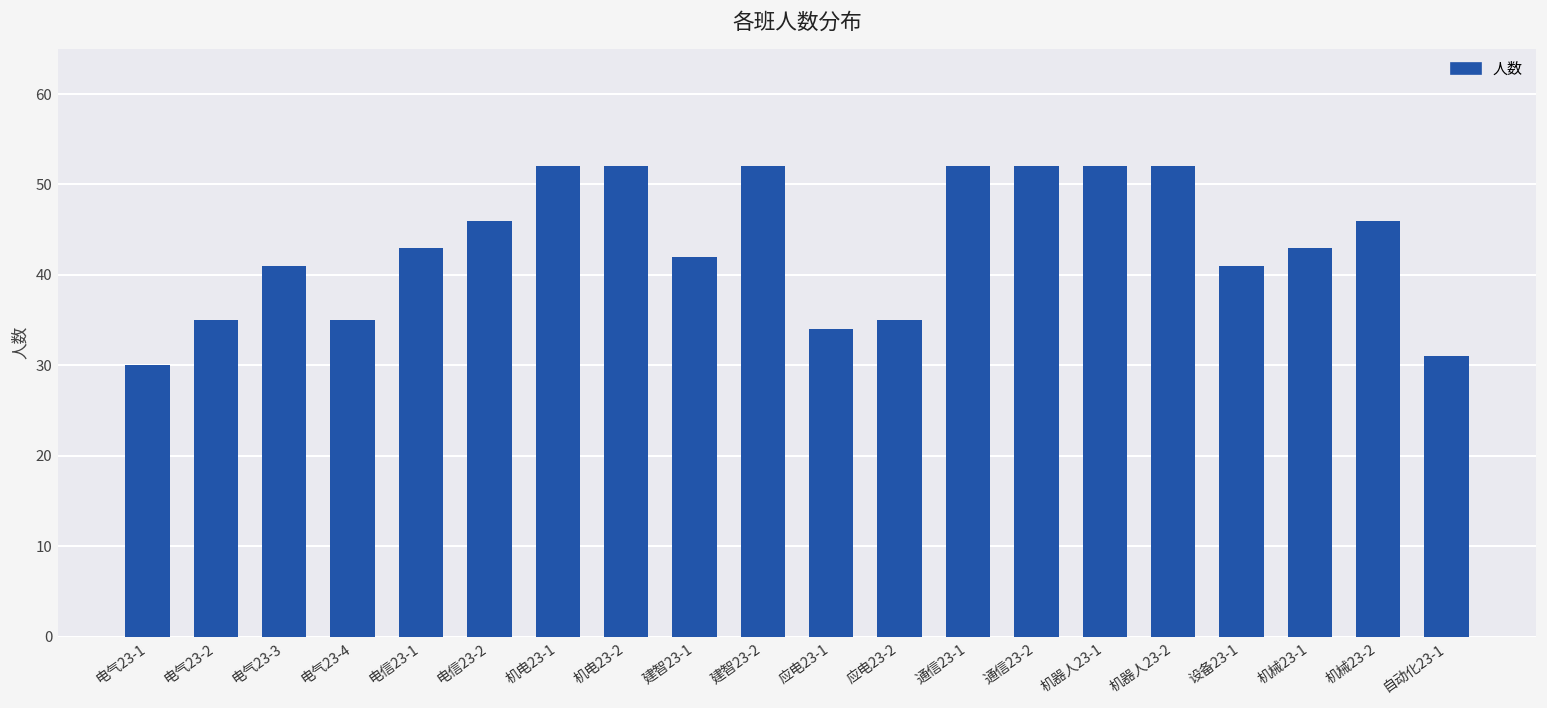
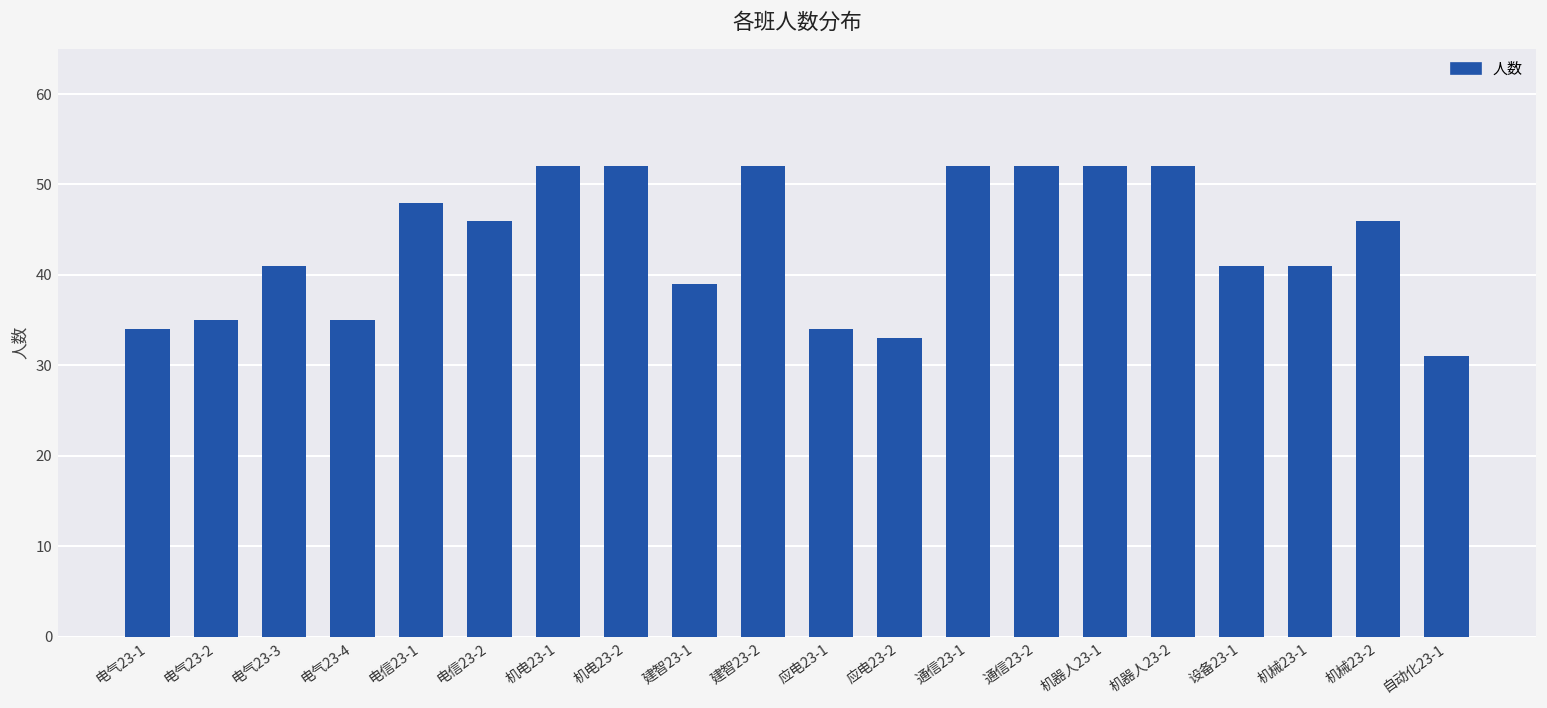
  {
-   "电气23-1": 30,
+   "电气23-1": 34,
    "电气23-2": 35,
    "电气23-3": 41,
    "电气23-4": 35,
-   "电信23-1": 43,
+   "电信23-1": 48,
    "电信23-2": 46,
    "机电23-1": 52,
    "机电23-2": 52,
-   "建智23-1": 42,
+   "建智23-1": 39,
    "建智23-2": 52,
    "应电23-1": 34,
-   "应电23-2": 35,
+   "应电23-2": 33,
    "通信23-1": 52,
    "通信23-2": 52,
    "机器人23-1": 52,
    "机器人23-2": 52,
    "设备23-1": 41,
-   "机械23-1": 43,
+   "机械23-1": 41,
    "机械23-2": 46,
    "自动化23-1": 31
  }
